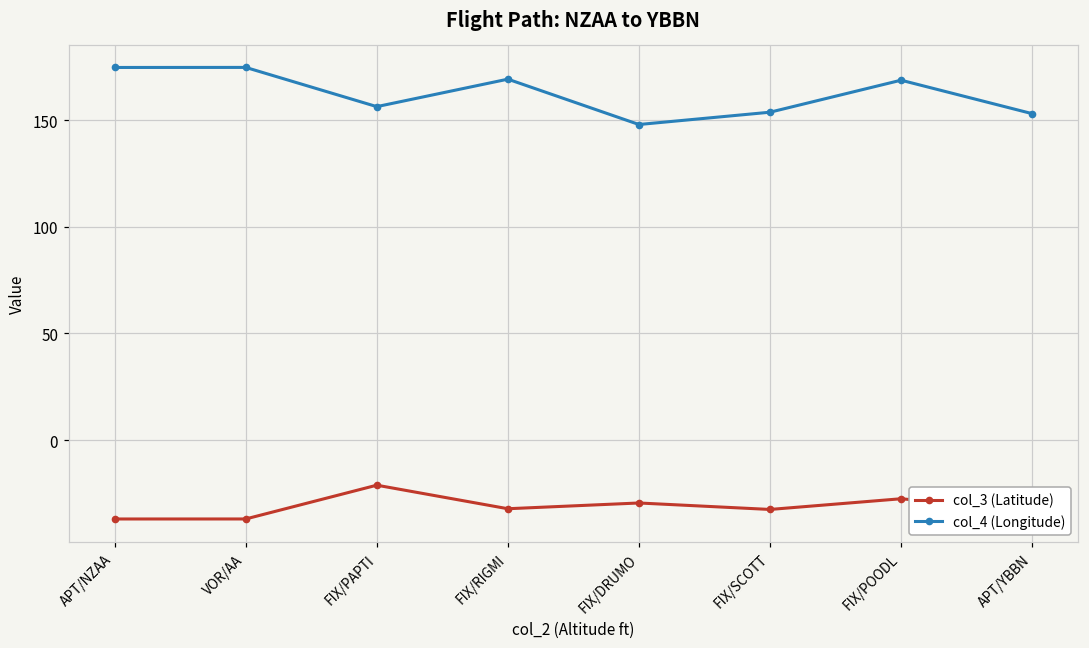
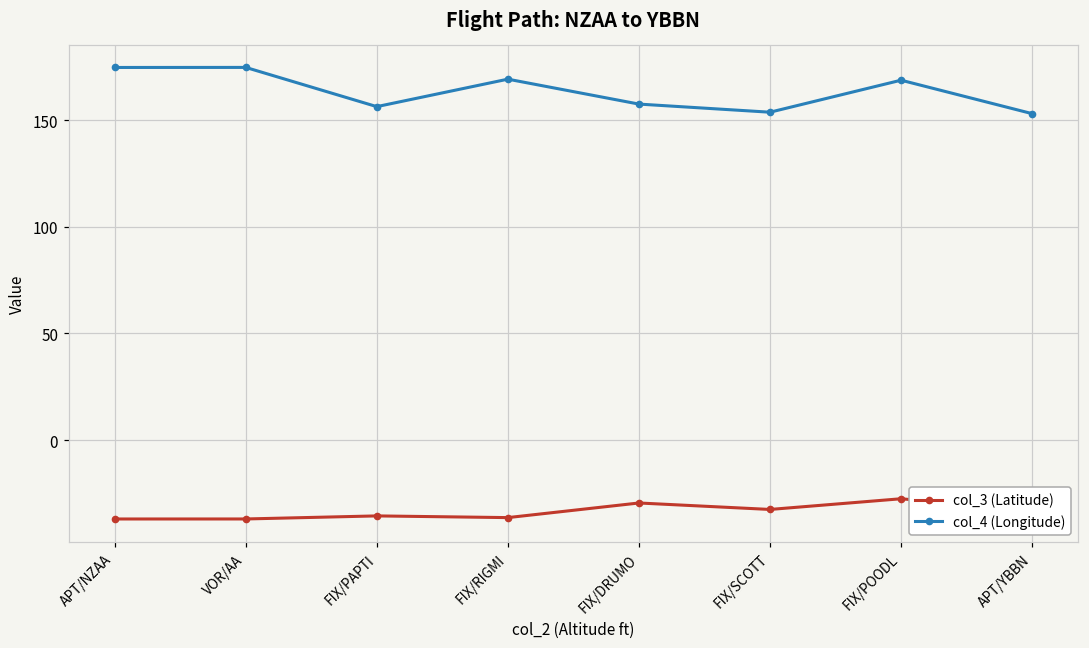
  {
    "col_3 (Latitude)": {
      "APT/NZAA": -37,
      "VOR/AA": -37,
-     "FIX/PAPTI": -21,
-     "FIX/RIGMI": -32,
+     "FIX/PAPTI": -36,
+     "FIX/RIGMI": -36,
      "FIX/DRUMO": -30,
      "FIX/SCOTT": -33,
      "FIX/POODL": -28
    },
    "col_4 (Longitude)": {
      "APT/NZAA": 175,
      "VOR/AA": 175,
      "FIX/PAPTI": 156,
      "FIX/RIGMI": 169,
-     "FIX/DRUMO": 148,
+     "FIX/DRUMO": 158,
      "FIX/SCOTT": 154,
      "FIX/POODL": 169,
      "APT/YBBN": 153
    }
  }
